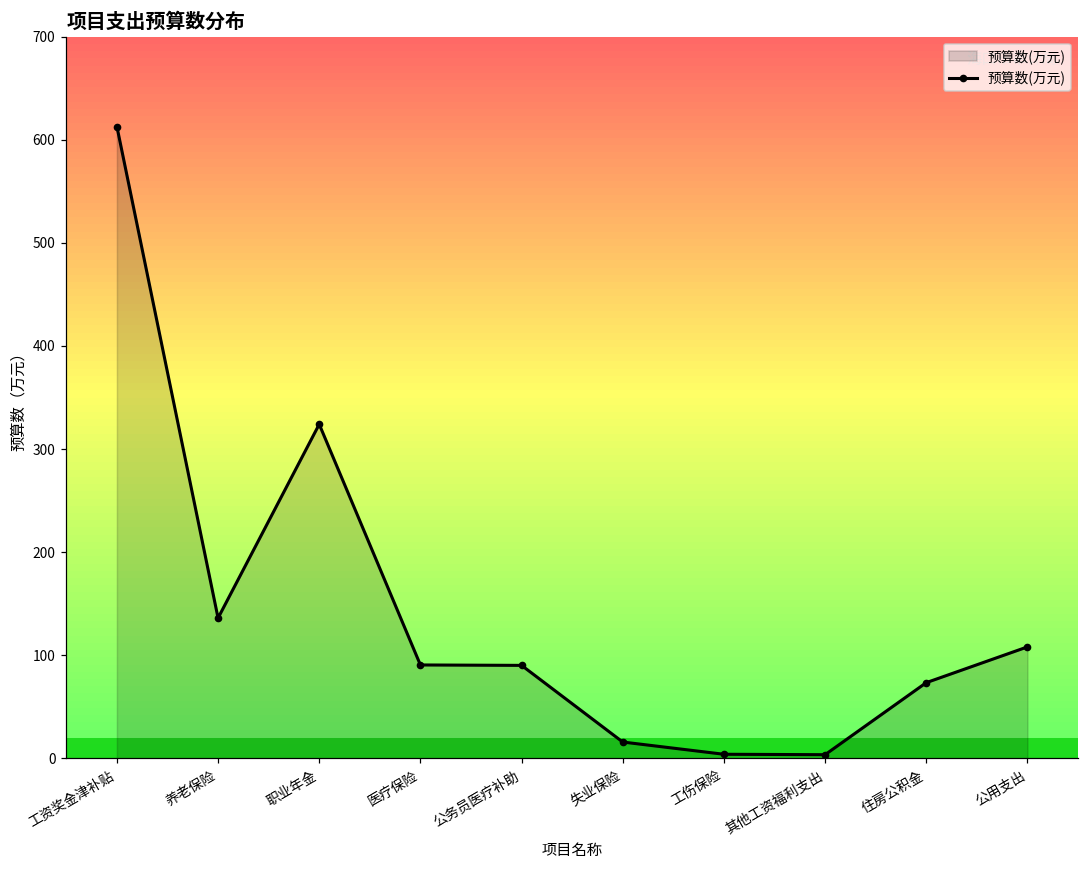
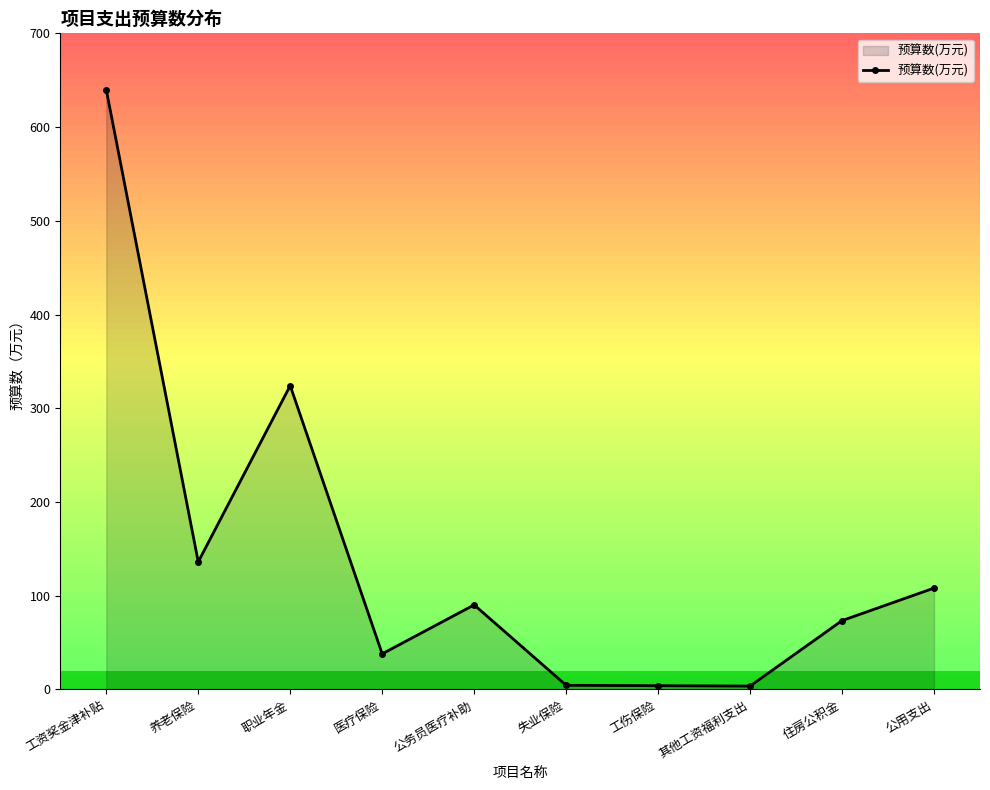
  {
    "预算数(万元)": {
-     "工资奖金津补贴": 610,
+     "工资奖金津补贴": 640,
      "养老保险": 140,
      "职业年金": 320,
-     "医疗保险": 90,
+     "医疗保险": 40,
      "公务员医疗补助": 90,
-     "失业保险": 20,
+     "失业保险": 0,
      "工伤保险": 0,
      "其他工资福利支出": 0,
      "住房公积金": 70,
      "公用支出": 110
    }
  }
